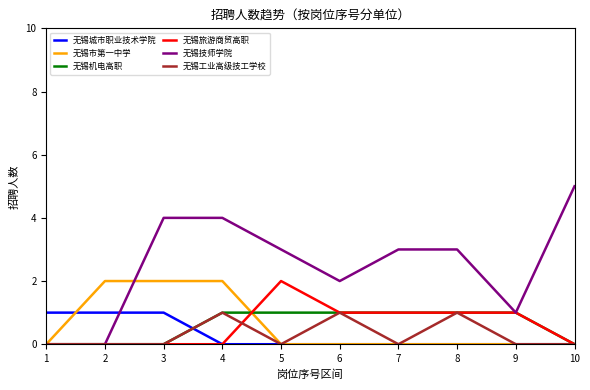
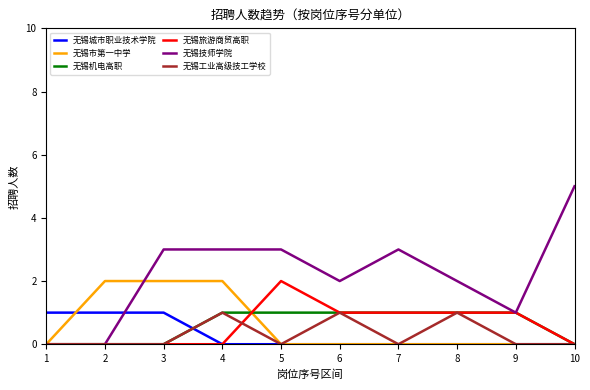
  {
    "无锡城市职业技术学院": {
      "1": 1,
      "2": 1,
      "3": 1
    },
    "无锡市第一中学": {
      "2": 2,
      "3": 2,
      "4": 2
    },
    "无锡机电高职": {
      "5": 1
    },
    "无锡旅游商贸高职": {
      "5": 2
    },
    "无锡技师学院": {
-     "3": 4,
-     "4": 4,
+     "3": 3,
+     "4": 3,
      "5": 3,
      "6": 2,
      "7": 3,
-     "8": 3,
+     "8": 2,
      "10": 5
    }
  }
